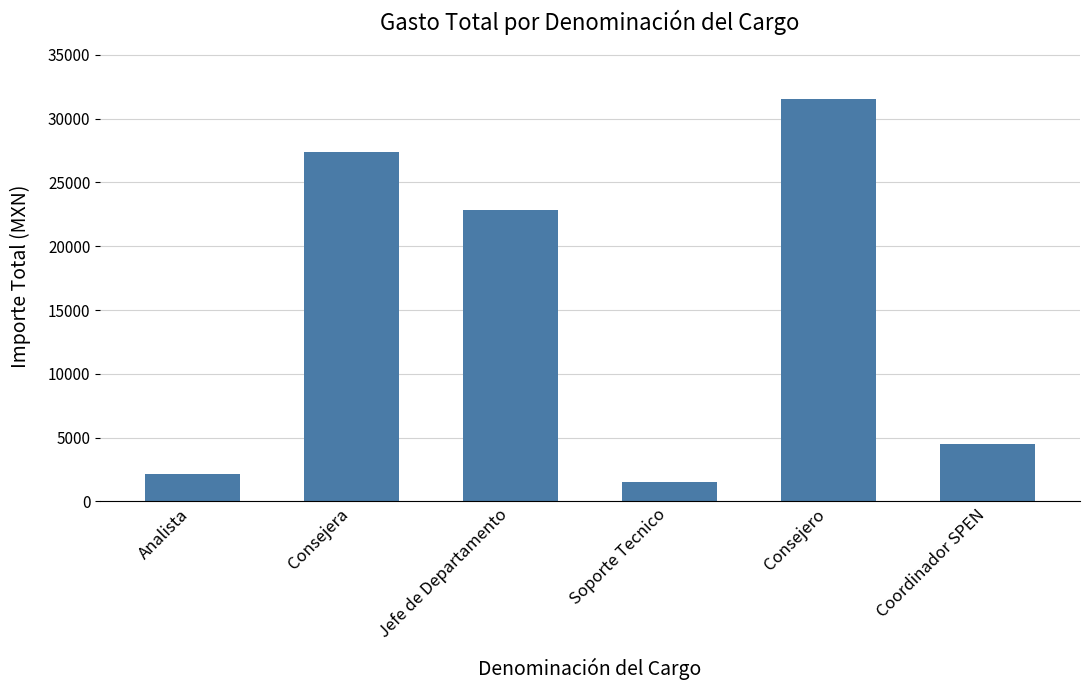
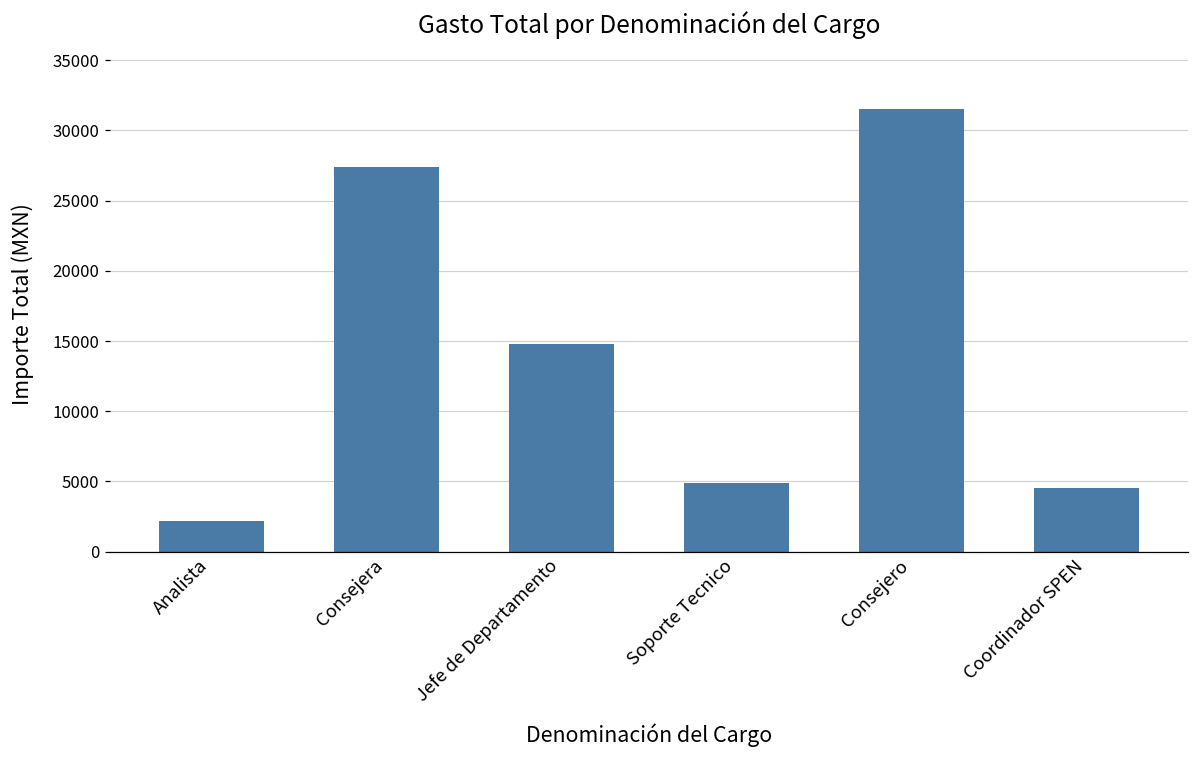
  {
    "Analista": 2200,
    "Consejera": 27400,
-   "Jefe de Departamento": 22800,
-   "Soporte Tecnico": 1500,
+   "Jefe de Departamento": 14800,
+   "Soporte Tecnico": 4900,
    "Consejero": 31500,
    "Coordinador SPEN": 4500
  }
